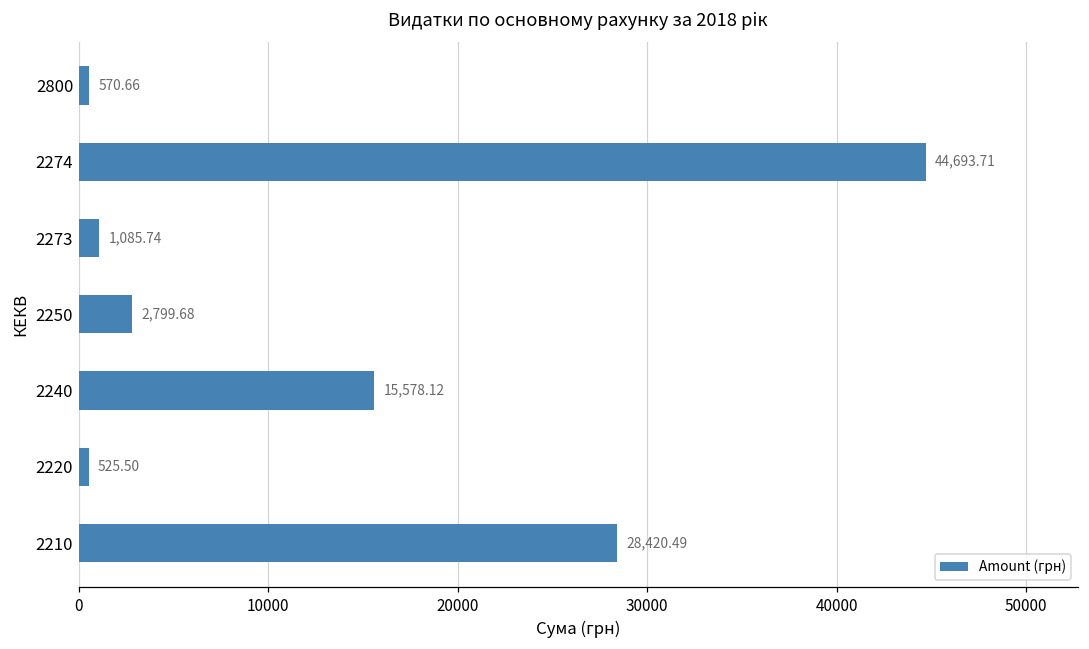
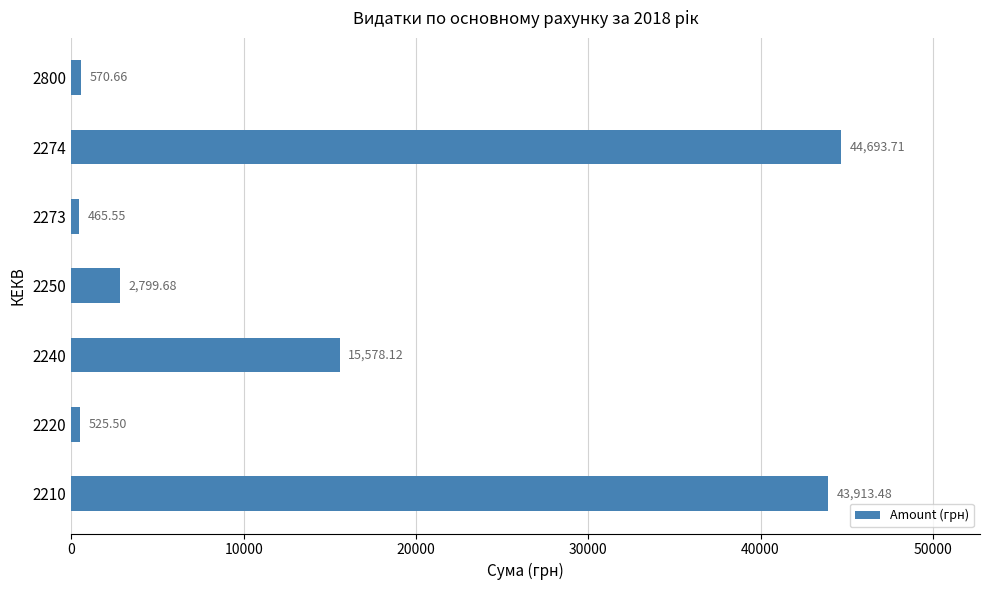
  {
    "2800": "570.66",
    "2274": "44,693.71",
-   "2273": "1,085.74",
+   "2273": "465.55",
    "2250": "2,799.68",
    "2240": "15,578.12",
    "2220": "525.50",
-   "2210": "28,420.49"
+   "2210": "43,913.48"
  }
